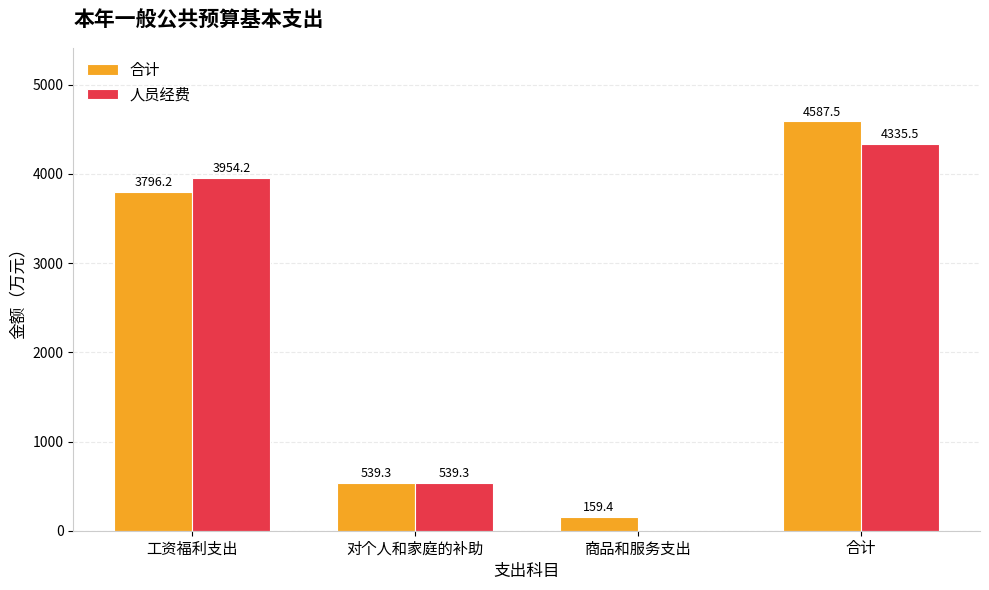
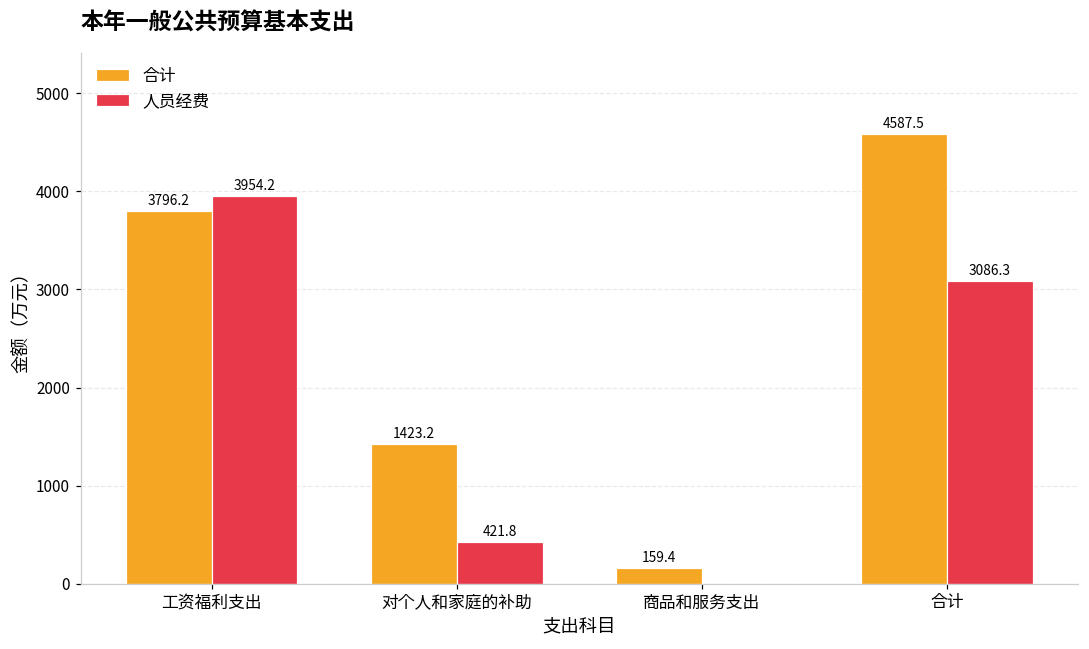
  {
    "合计": {
      "工资福利支出": 3796.2,
-     "对个人和家庭的补助": 539.3,
+     "对个人和家庭的补助": 1423.2,
      "商品和服务支出": 159.4,
      "合计": 4587.5
    },
    "人员经费": {
      "工资福利支出": 3954.2,
-     "对个人和家庭的补助": 539.3,
-     "合计": 4335.5
+     "对个人和家庭的补助": 421.8,
+     "合计": 3086.3
    }
  }
